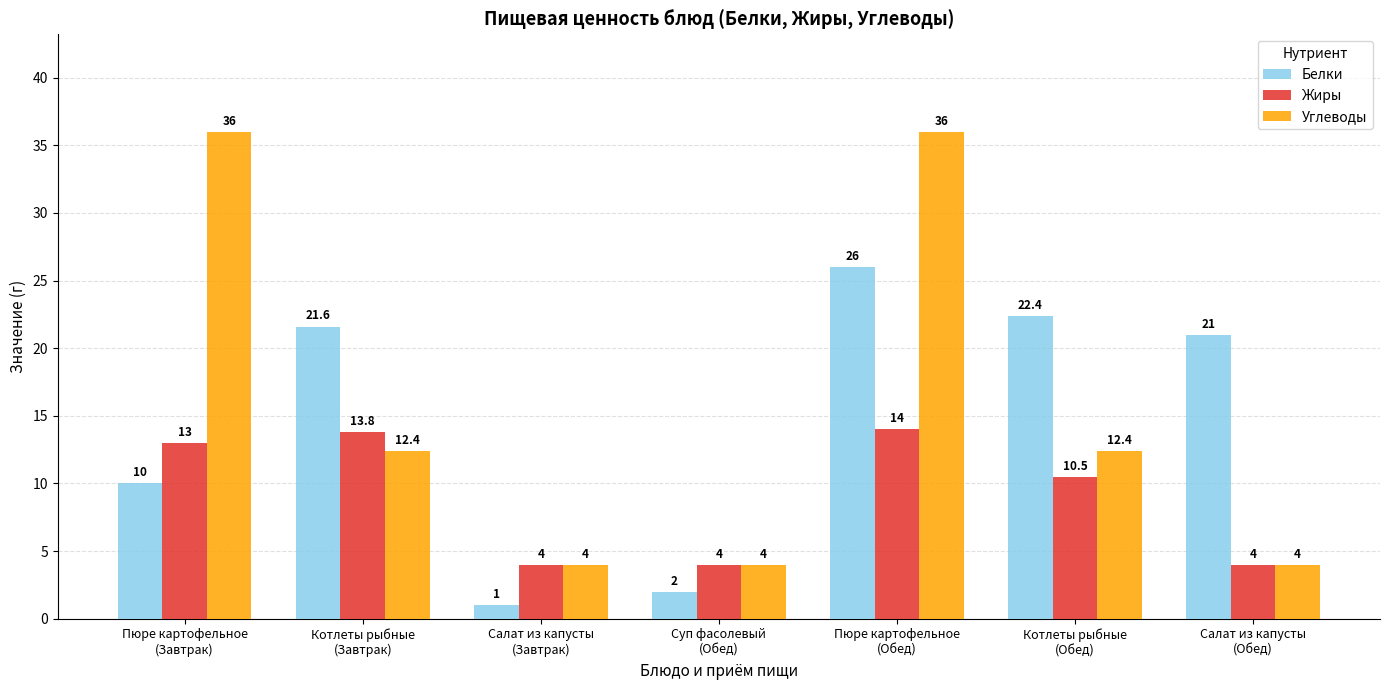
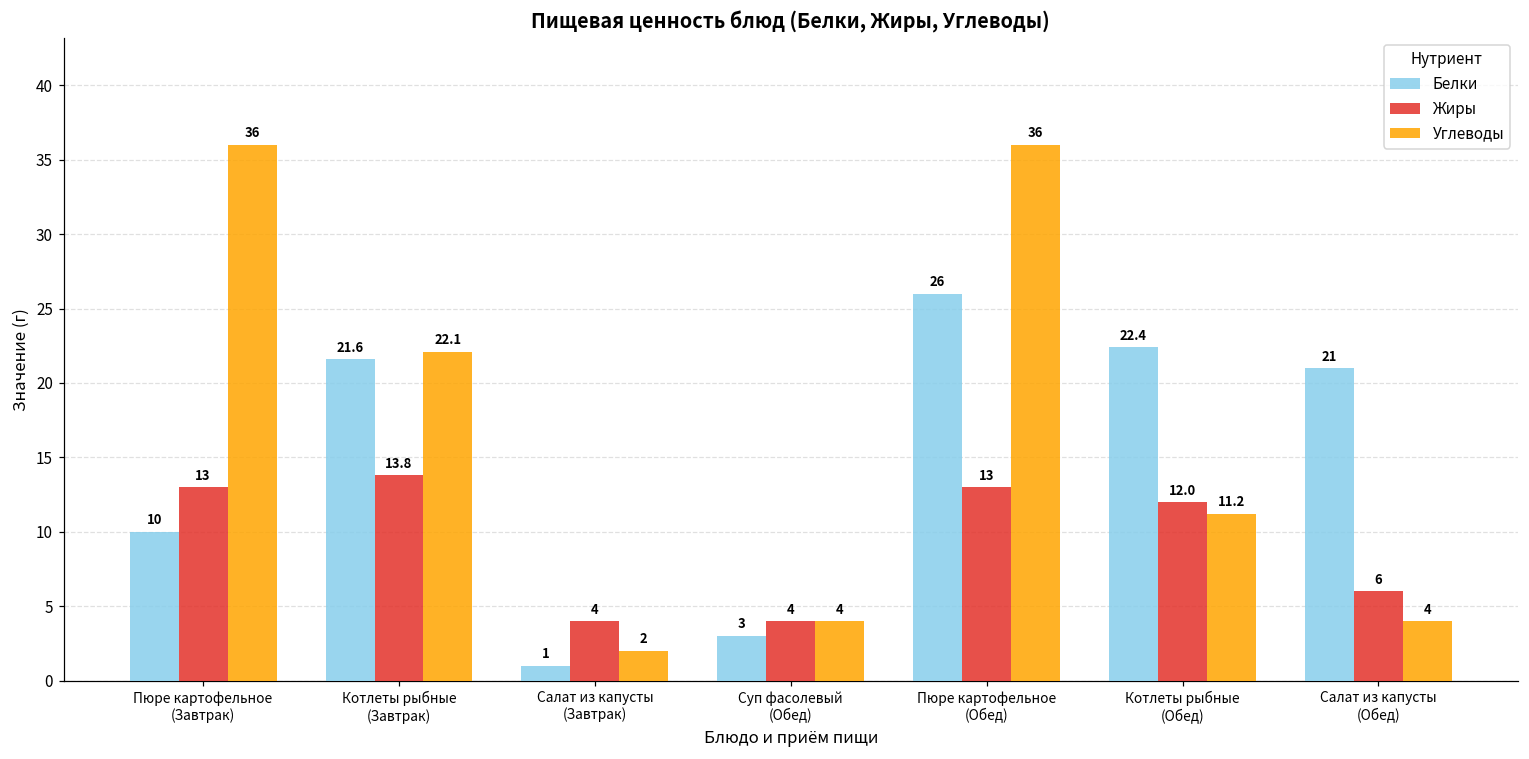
  {
    "Белки": {
      "Пюре картофельное (Завтрак)": 10,
      "Котлеты рыбные (Завтрак)": 21.6,
      "Салат из капусты (Завтрак)": 1,
-     "Суп фасолевый (Обед)": 2,
+     "Суп фасолевый (Обед)": 3,
      "Пюре картофельное (Обед)": 26,
      "Котлеты рыбные (Обед)": 22.4,
      "Салат из капусты (Обед)": 21
    },
    "Жиры": {
      "Пюре картофельное (Завтрак)": 13,
      "Котлеты рыбные (Завтрак)": 13.8,
      "Салат из капусты (Завтрак)": 4,
      "Суп фасолевый (Обед)": 4,
-     "Пюре картофельное (Обед)": 14,
-     "Котлеты рыбные (Обед)": 10.5,
-     "Салат из капусты (Обед)": 4
+     "Пюре картофельное (Обед)": 13,
+     "Котлеты рыбные (Обед)": 12.0,
+     "Салат из капусты (Обед)": 6
    },
    "Углеводы": {
      "Пюре картофельное (Завтрак)": 36,
-     "Котлеты рыбные (Завтрак)": 12.4,
-     "Салат из капусты (Завтрак)": 4,
+     "Котлеты рыбные (Завтрак)": 22.1,
+     "Салат из капусты (Завтрак)": 2,
      "Суп фасолевый (Обед)": 4,
      "Пюре картофельное (Обед)": 36,
-     "Котлеты рыбные (Обед)": 12.4,
+     "Котлеты рыбные (Обед)": 11.2,
      "Салат из капусты (Обед)": 4
    }
  }
